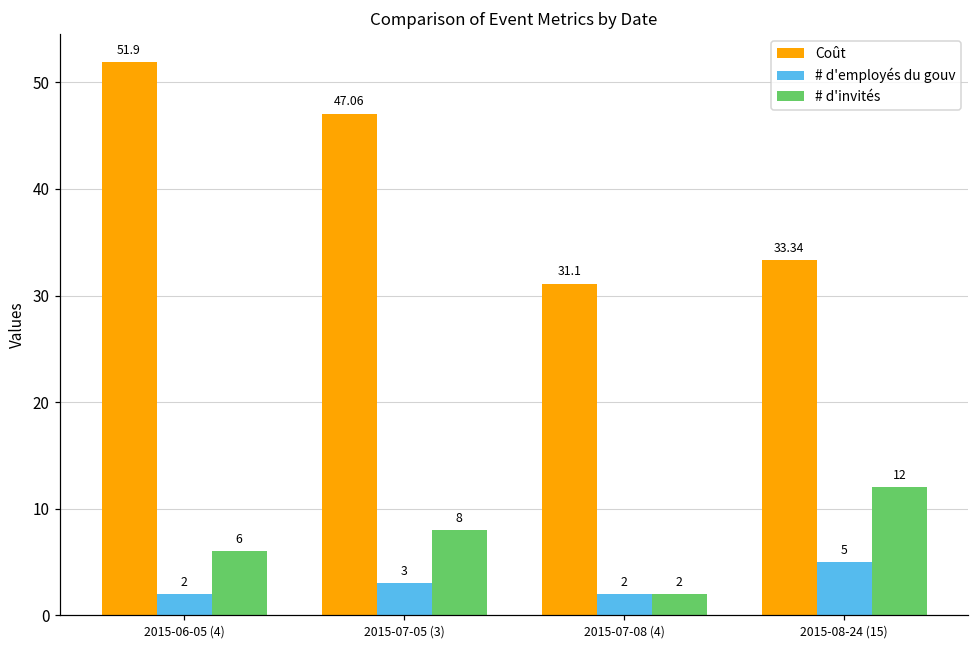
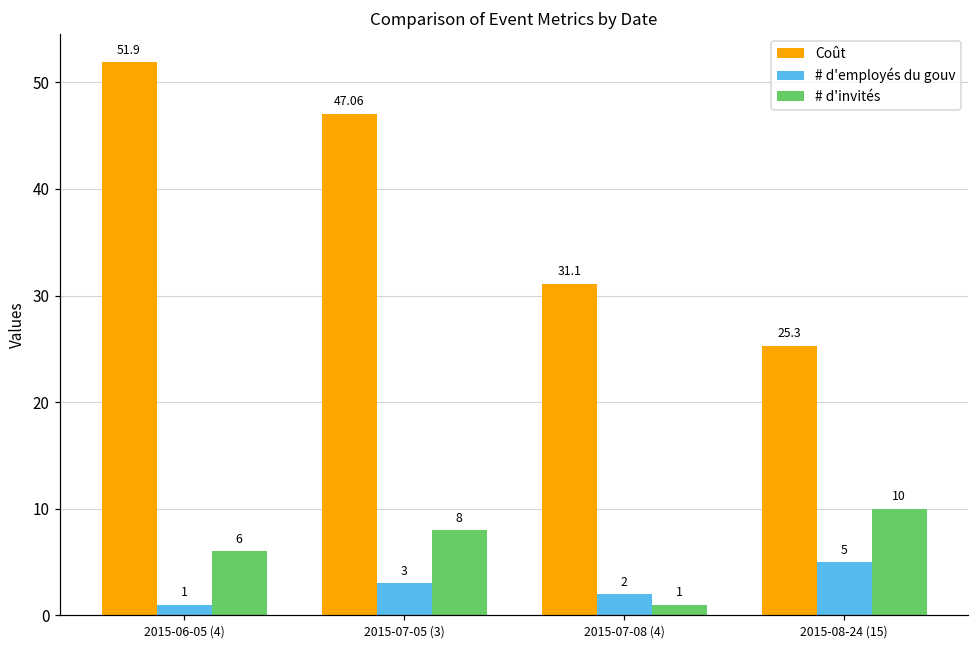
  {
    "Coût": {
      "2015-06-05 (4)": 51.9,
      "2015-07-05 (3)": 47.06,
      "2015-07-08 (4)": 31.1,
-     "2015-08-24 (15)": 33.34
+     "2015-08-24 (15)": 25.3
    },
    "# d'employés du gouv": {
-     "2015-06-05 (4)": 2,
+     "2015-06-05 (4)": 1,
      "2015-07-05 (3)": 3,
      "2015-07-08 (4)": 2,
      "2015-08-24 (15)": 5
    },
    "# d'invités": {
      "2015-06-05 (4)": 6,
      "2015-07-05 (3)": 8,
-     "2015-07-08 (4)": 2,
-     "2015-08-24 (15)": 12
+     "2015-07-08 (4)": 1,
+     "2015-08-24 (15)": 10
    }
  }
